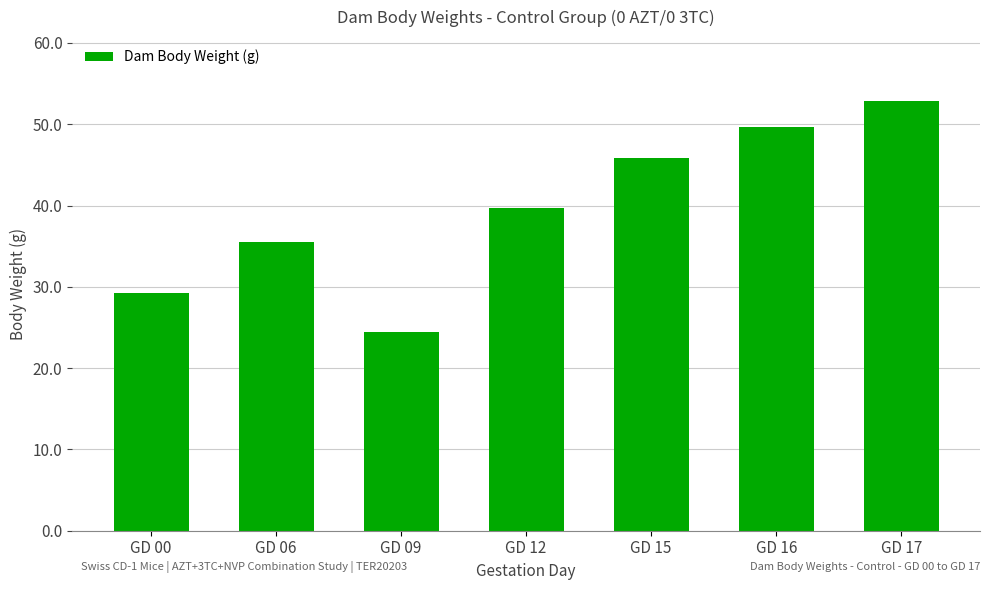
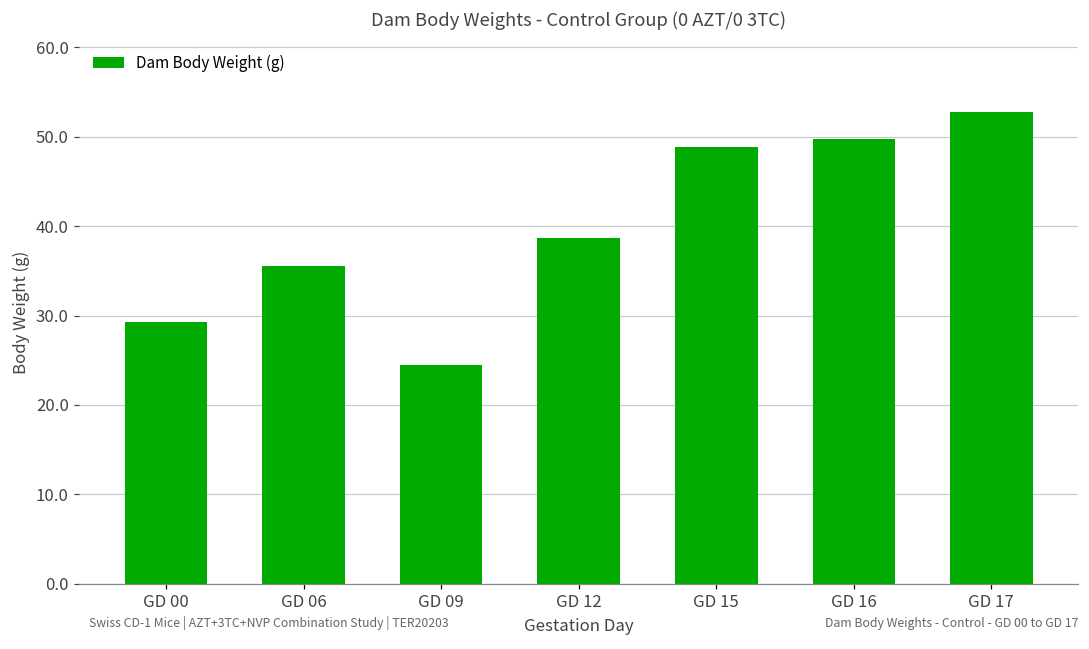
  {
    "GD 00": 29,
    "GD 06": 36,
    "GD 09": 25,
-   "GD 12": 40,
-   "GD 15": 46,
+   "GD 12": 39,
+   "GD 15": 49,
    "GD 16": 50,
    "GD 17": 53
  }
